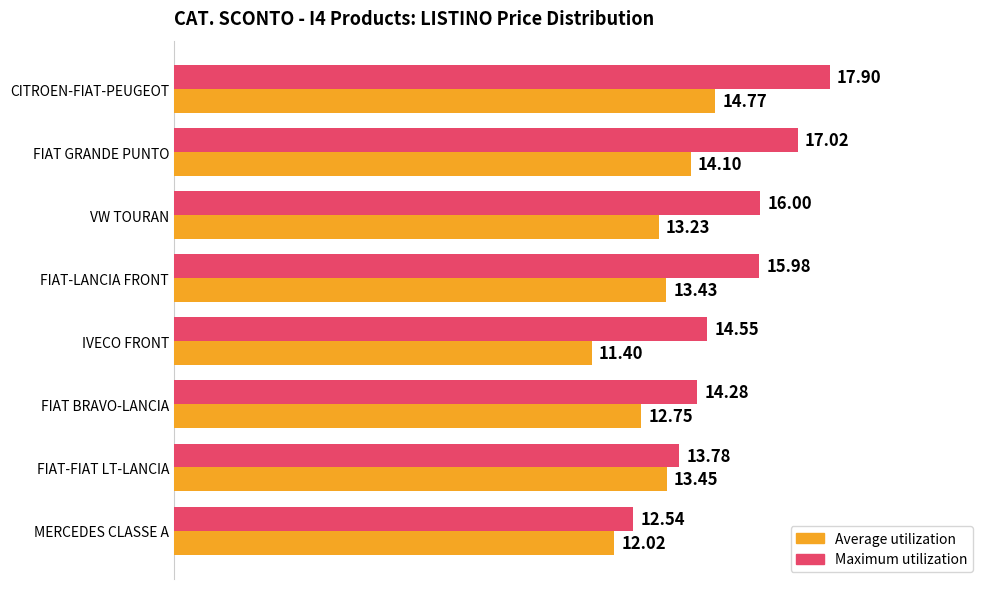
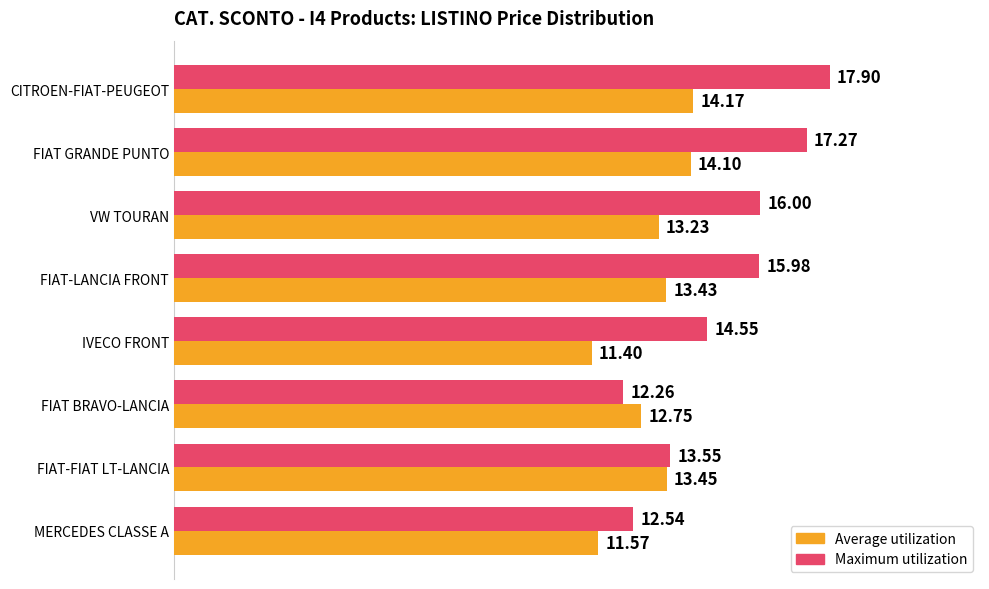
  {
    "Average utilization": {
-     "CITROEN-FIAT-PEUGEOT": 14.77,
+     "CITROEN-FIAT-PEUGEOT": 14.17,
      "FIAT GRANDE PUNTO": 14.10,
      "VW TOURAN": 13.23,
      "FIAT-LANCIA FRONT": 13.43,
      "IVECO FRONT": 11.40,
      "FIAT BRAVO-LANCIA": 12.75,
      "FIAT-FIAT LT-LANCIA": 13.45,
-     "MERCEDES CLASSE A": 12.02
+     "MERCEDES CLASSE A": 11.57
    },
    "Maximum utilization": {
      "CITROEN-FIAT-PEUGEOT": 17.90,
-     "FIAT GRANDE PUNTO": 17.02,
+     "FIAT GRANDE PUNTO": 17.27,
      "VW TOURAN": 16.00,
      "FIAT-LANCIA FRONT": 15.98,
      "IVECO FRONT": 14.55,
-     "FIAT BRAVO-LANCIA": 14.28,
-     "FIAT-FIAT LT-LANCIA": 13.78,
+     "FIAT BRAVO-LANCIA": 12.26,
+     "FIAT-FIAT LT-LANCIA": 13.55,
      "MERCEDES CLASSE A": 12.54
    }
  }
